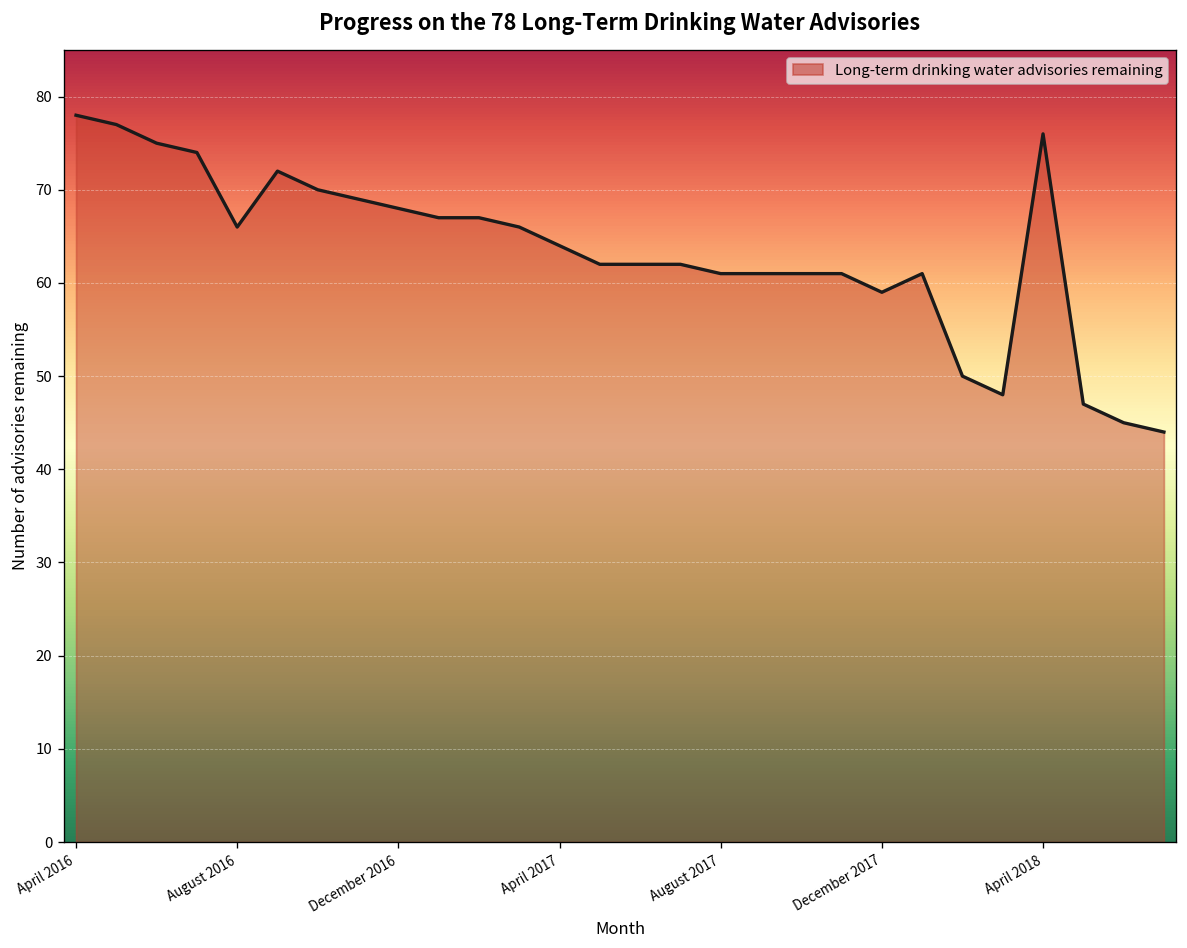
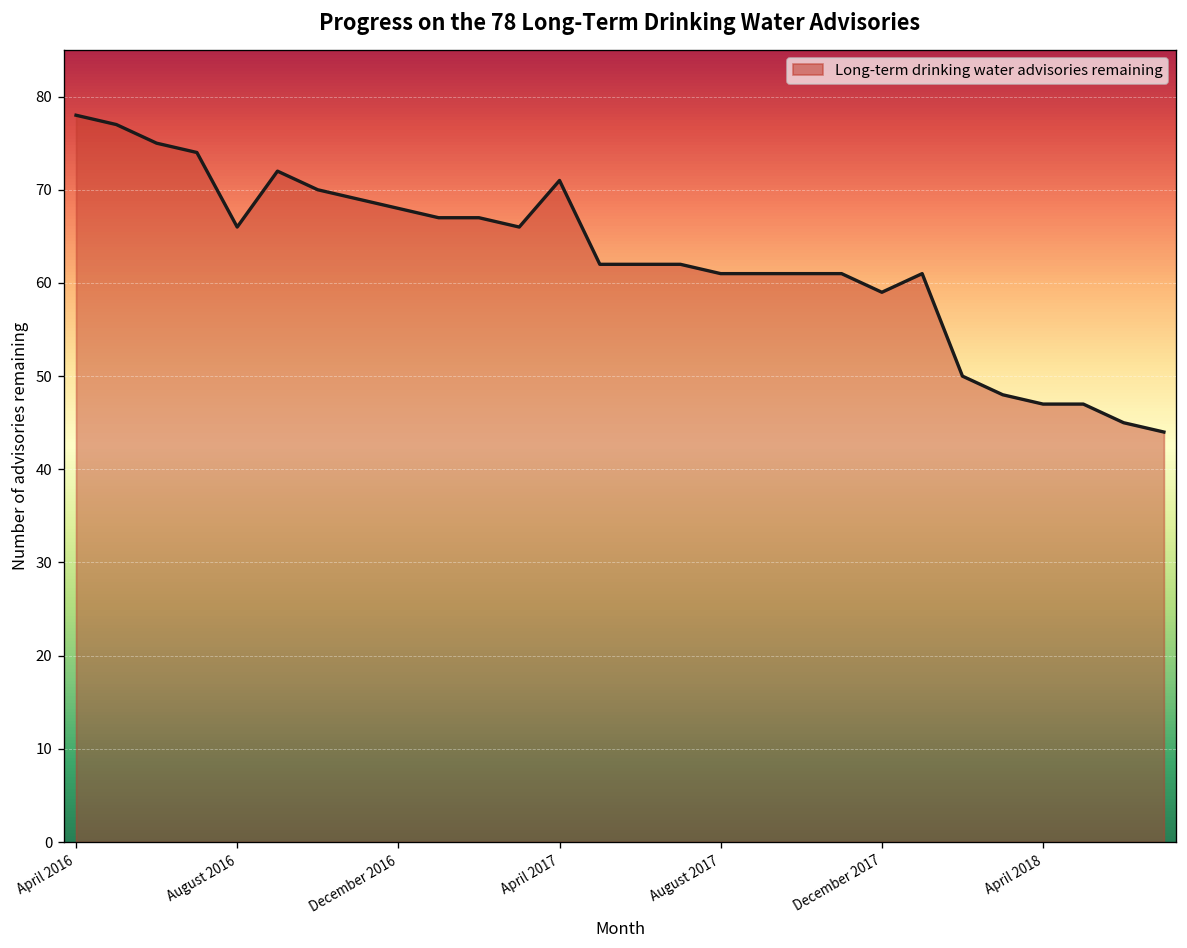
  {
    "April 2016": 78,
    "August 2016": 66,
    "December 2016": 68,
-   "April 2017": 64,
+   "April 2017": 71,
    "August 2017": 61,
    "December 2017": 59,
-   "April 2018": 76
+   "April 2018": 47
  }
